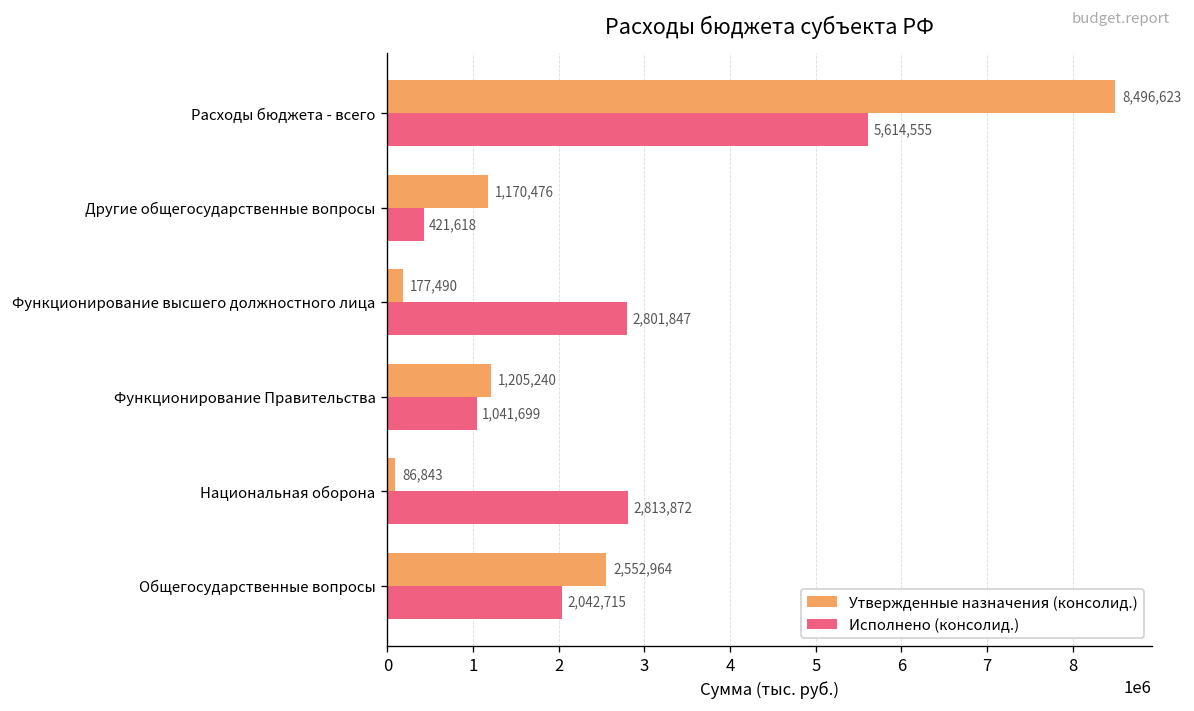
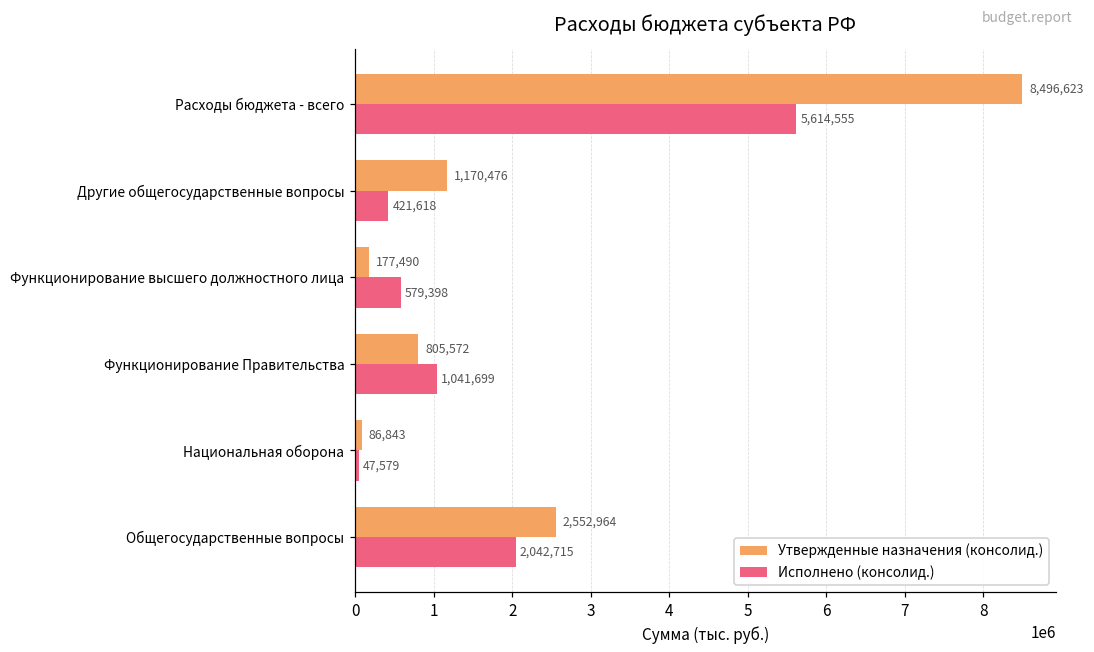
  {
    "Утвержденные назначения (консолид.)": {
      "Расходы бюджета - всего": "8,496,623",
      "Другие общегосударственные вопросы": "1,170,476",
      "Функционирование высшего должностного лица": "177,490",
-     "Функционирование Правительства": "1,205,240",
+     "Функционирование Правительства": "805,572",
      "Национальная оборона": "86,843",
      "Общегосударственные вопросы": "2,552,964"
    },
    "Исполнено (консолид.)": {
      "Расходы бюджета - всего": "5,614,555",
      "Другие общегосударственные вопросы": "421,618",
-     "Функционирование высшего должностного лица": "2,801,847",
+     "Функционирование высшего должностного лица": "579,398",
      "Функционирование Правительства": "1,041,699",
-     "Национальная оборона": "2,813,872",
+     "Национальная оборона": "47,579",
      "Общегосударственные вопросы": "2,042,715"
    }
  }
